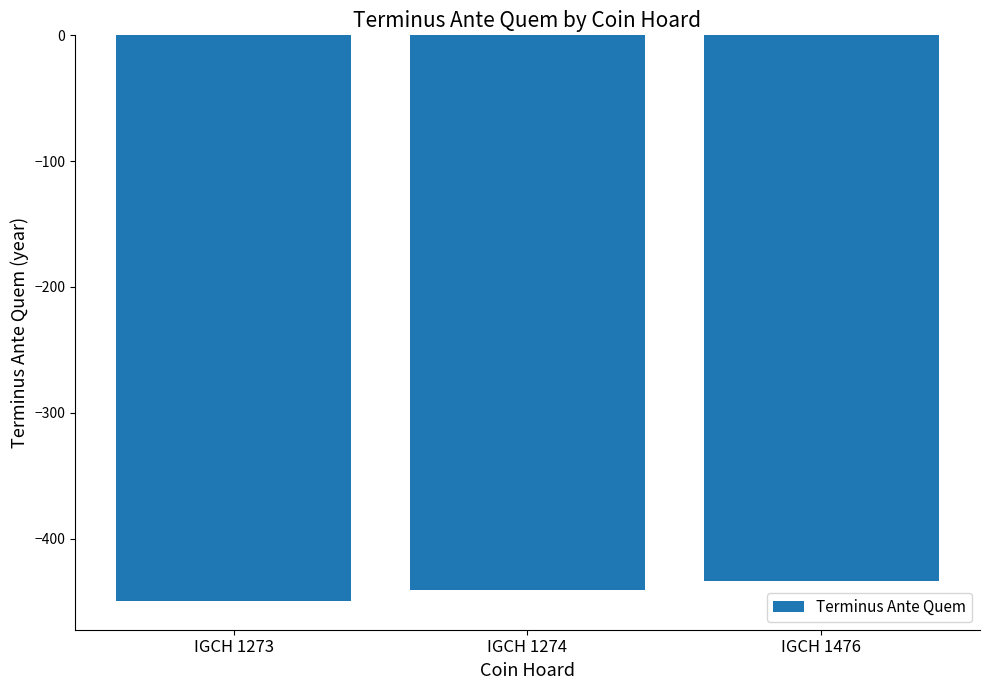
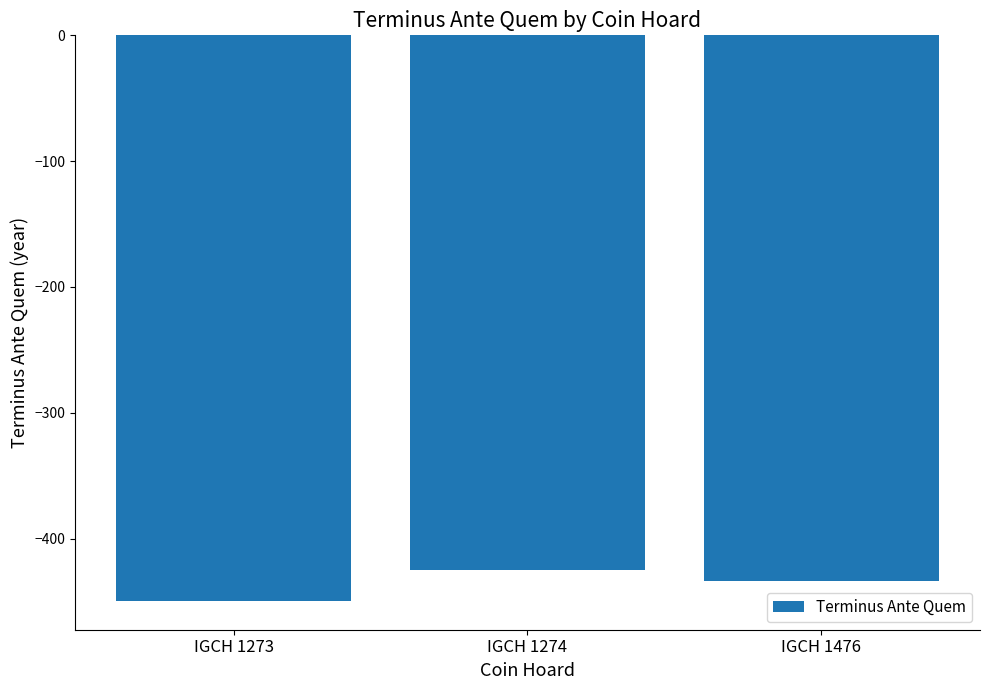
  {
    "IGCH 1273": -450,
-   "IGCH 1274": -441,
+   "IGCH 1274": -425,
    "IGCH 1476": -434
  }
